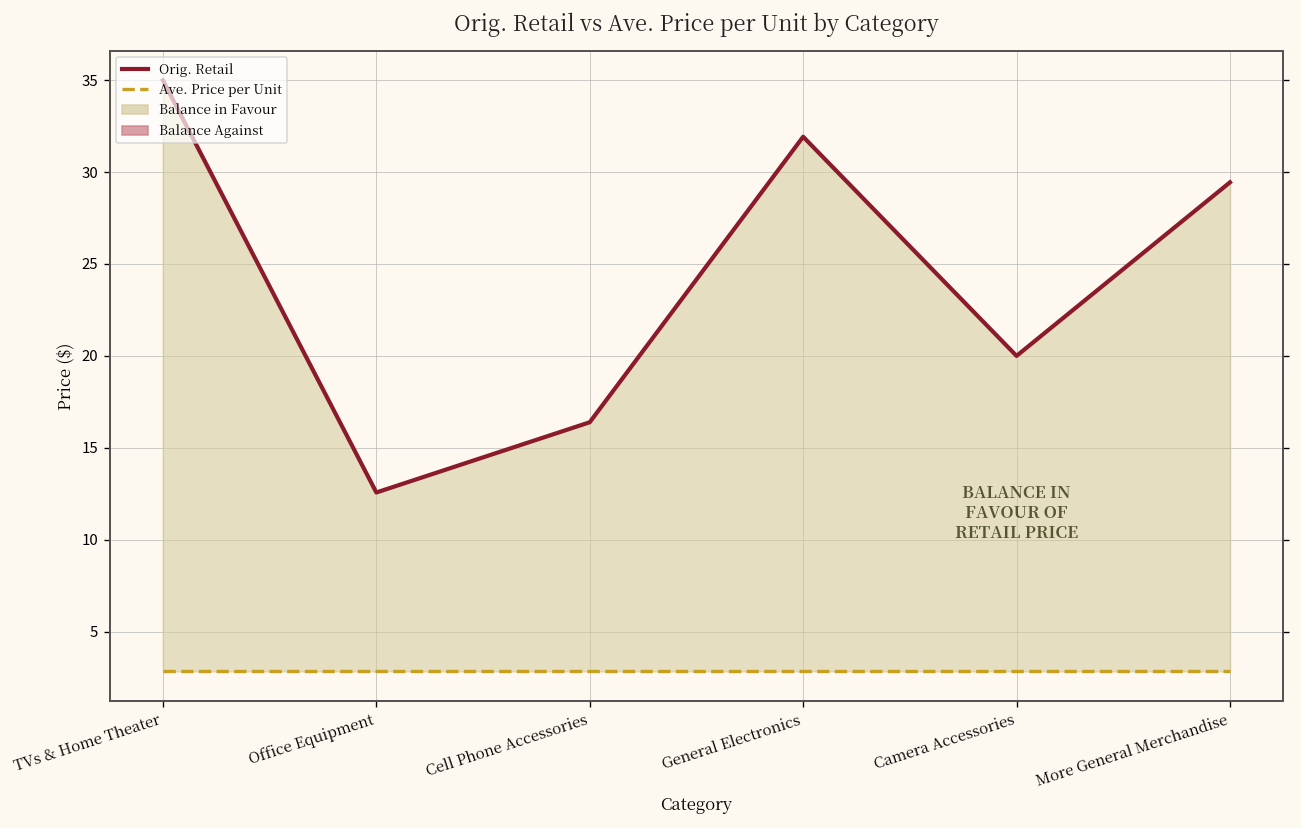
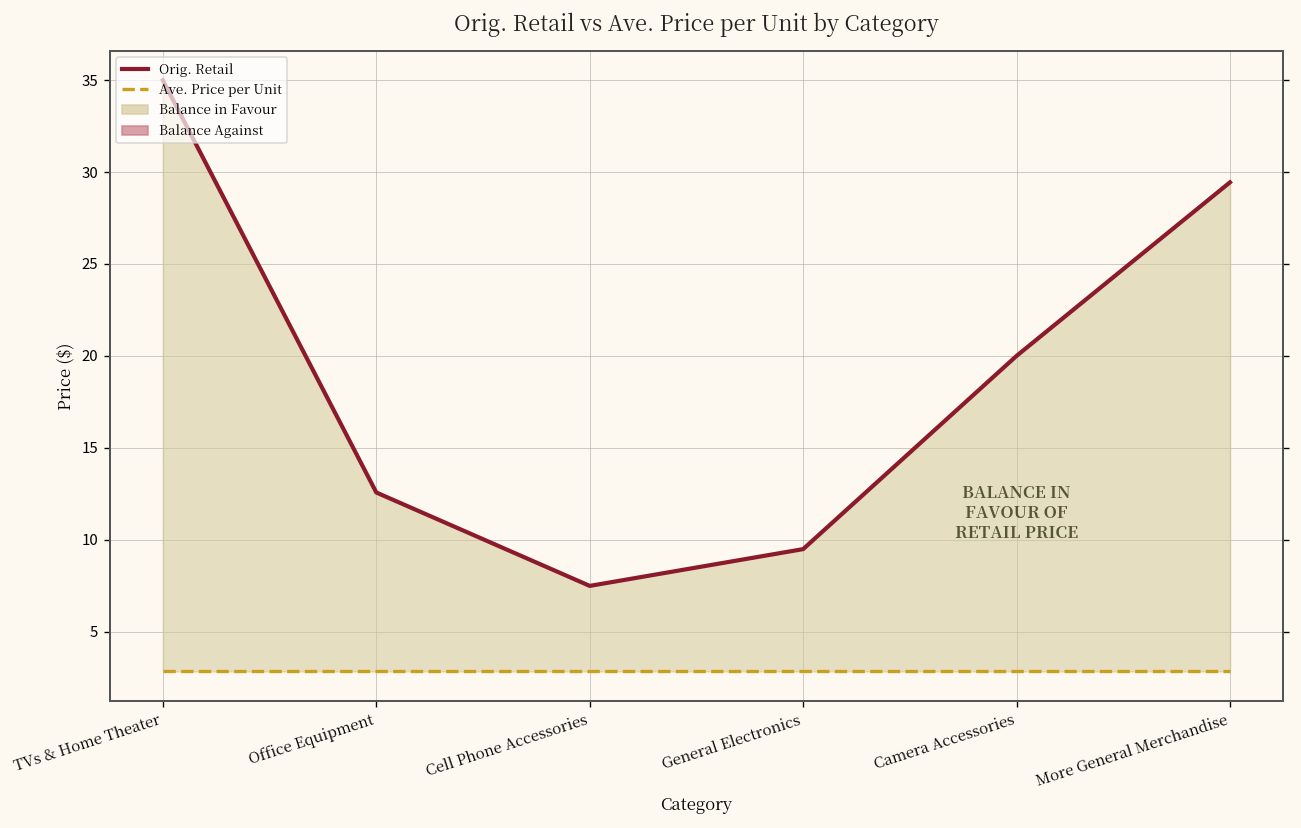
  {
    "Orig. Retail": {
      "Office Equipment": 12.6,
-     "Cell Phone Accessories": 16.4,
-     "General Electronics": 31.9,
+     "Cell Phone Accessories": 7.5,
+     "General Electronics": 9.5,
      "Camera Accessories": 20.0,
      "More General Merchandise": 29.4
    },
    "Ave. Price per Unit": {
      "TVs & Home Theater": 2.8,
      "Office Equipment": 2.8,
      "Cell Phone Accessories": 2.8,
      "General Electronics": 2.8,
      "Camera Accessories": 2.8,
      "More General Merchandise": 2.8
    }
  }
